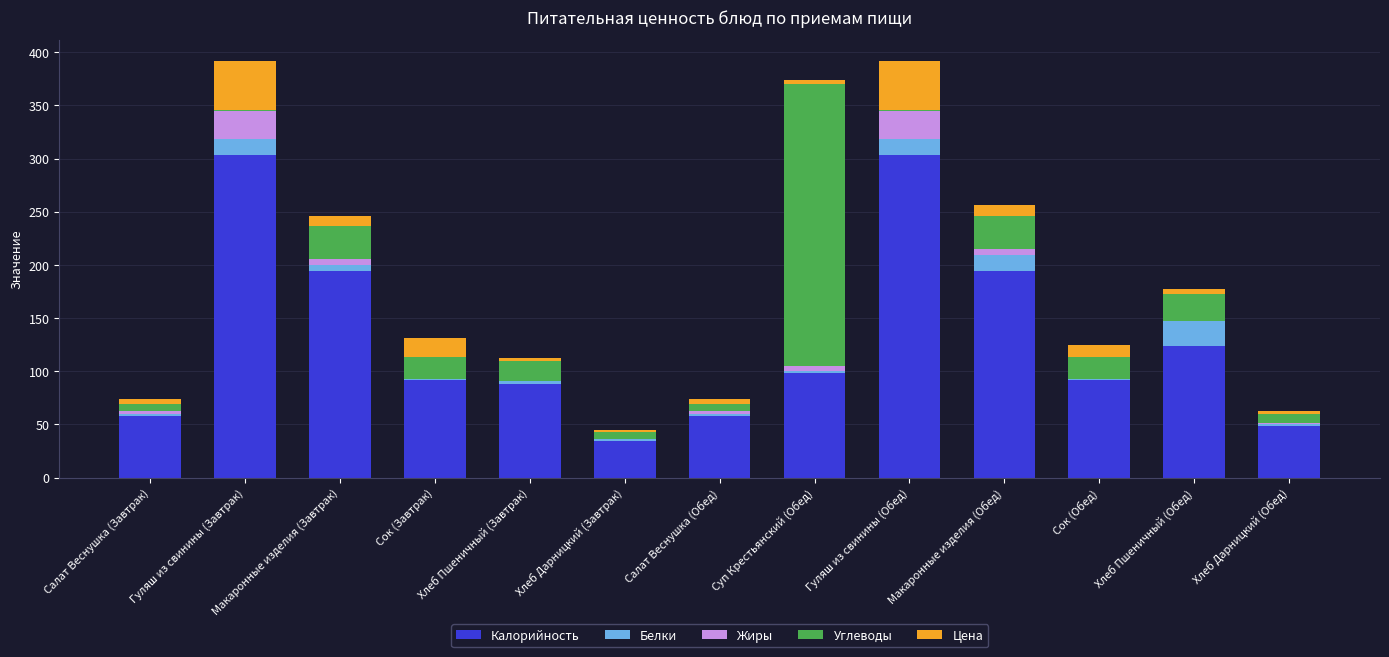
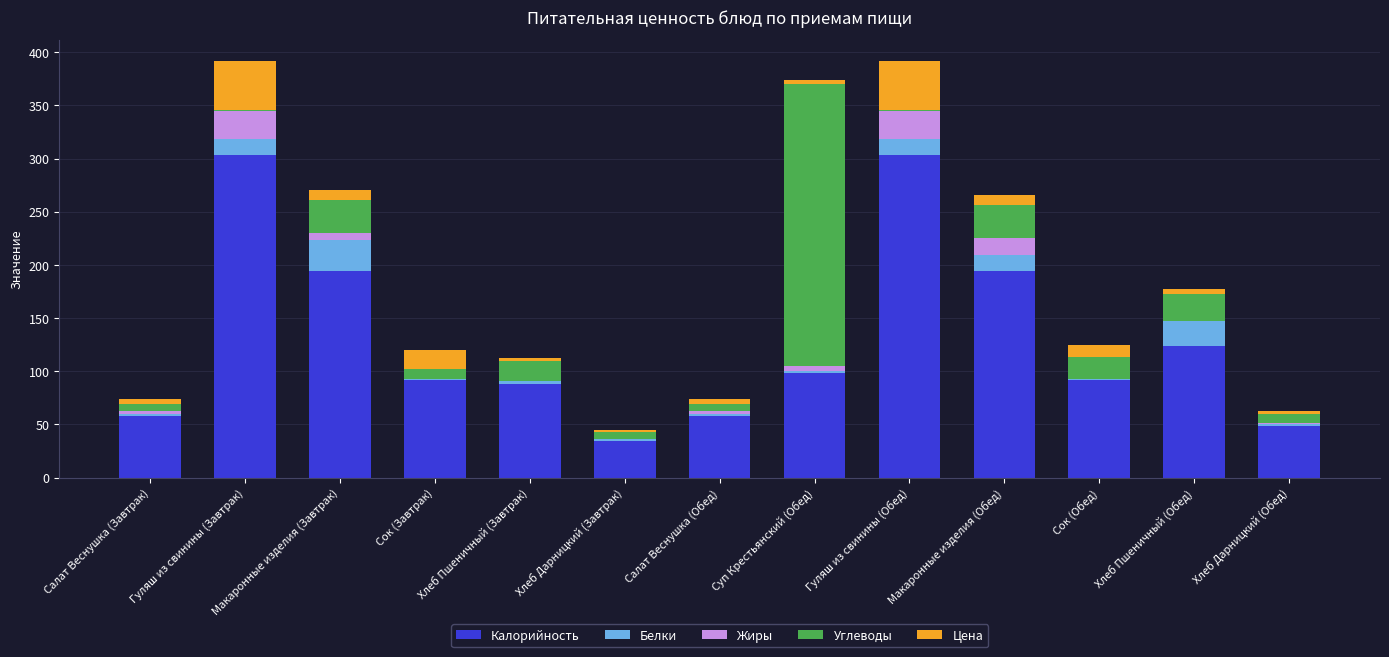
  {
    "Калорийность": {
      "Салат Веснушка (Завтрак)": 58,
      "Гуляш из свинины (Завтрак)": 303,
      "Макаронные изделия (Завтрак)": 195,
      "Сок (Завтрак)": 92,
      "Хлеб Пшеничный (Завтрак)": 88,
      "Хлеб Дарницкий (Завтрак)": 35,
      "Салат Веснушка (Обед)": 58,
      "Суп Крестьянский (Обед)": 98,
      "Гуляш из свинины (Обед)": 303,
      "Макаронные изделия (Обед)": 195,
      "Сок (Обед)": 92,
      "Хлеб Пшеничный (Обед)": 123,
      "Хлеб Дарницкий (Обед)": 49
    },
    "Белки": {
      "Гуляш из свинины (Завтрак)": 15,
-     "Макаронные изделия (Завтрак)": 5,
+     "Макаронные изделия (Завтрак)": 29,
      "Хлеб Пшеничный (Завтрак)": 3,
      "Гуляш из свинины (Обед)": 15,
      "Макаронные изделия (Обед)": 15,
      "Хлеб Пшеничный (Обед)": 24
    },
    "Жиры": {
      "Салат Веснушка (Завтрак)": 3,
      "Гуляш из свинины (Завтрак)": 26,
      "Макаронные изделия (Завтрак)": 6,
      "Салат Веснушка (Обед)": 3,
      "Суп Крестьянский (Обед)": 5,
      "Гуляш из свинины (Обед)": 26,
-     "Макаронные изделия (Обед)": 6
+     "Макаронные изделия (Обед)": 16
    },
    "Углеводы": {
      "Салат Веснушка (Завтрак)": 6,
      "Макаронные изделия (Завтрак)": 31,
-     "Сок (Завтрак)": 20,
+     "Сок (Завтрак)": 9,
      "Хлеб Пшеничный (Завтрак)": 18,
      "Хлеб Дарницкий (Завтрак)": 7,
      "Салат Веснушка (Обед)": 6,
      "Суп Крестьянский (Обед)": 264,
      "Макаронные изделия (Обед)": 31,
      "Сок (Обед)": 20,
      "Хлеб Пшеничный (Обед)": 25,
      "Хлеб Дарницкий (Обед)": 9
    },
    "Цена": {
      "Салат Веснушка (Завтрак)": 5,
      "Гуляш из свинины (Завтрак)": 46,
      "Макаронные изделия (Завтрак)": 10,
      "Сок (Завтрак)": 18,
      "Хлеб Пшеничный (Завтрак)": 3,
      "Салат Веснушка (Обед)": 5,
      "Суп Крестьянский (Обед)": 4,
      "Гуляш из свинины (Обед)": 46,
      "Макаронные изделия (Обед)": 10,
      "Сок (Обед)": 11,
      "Хлеб Пшеничный (Обед)": 5
    }
  }
